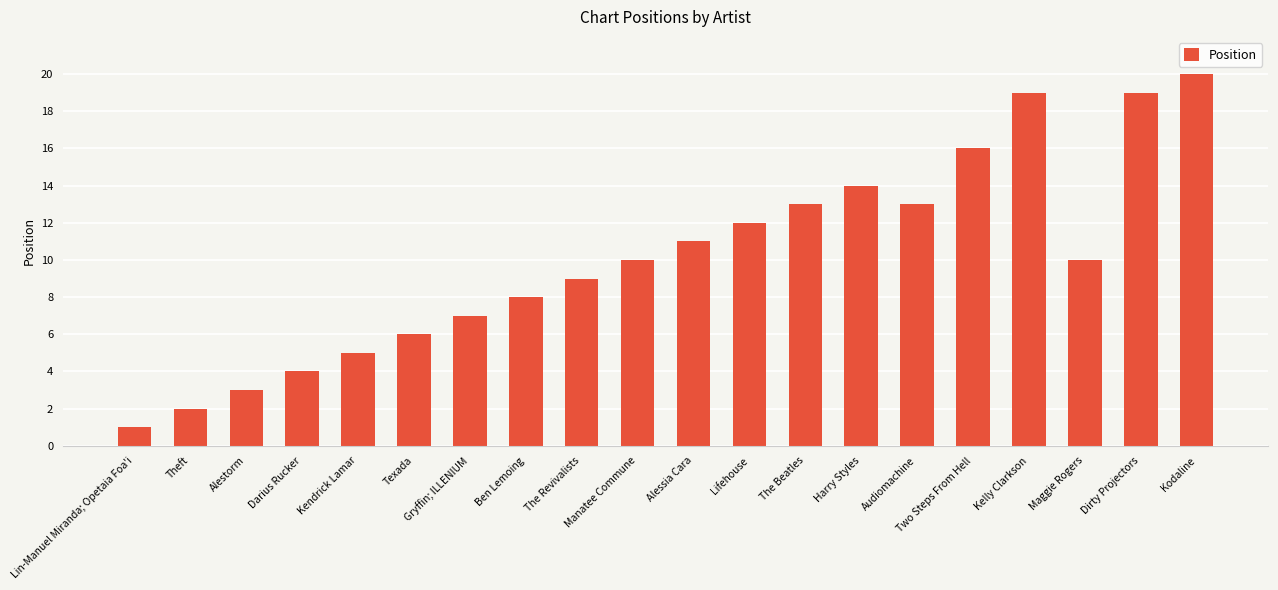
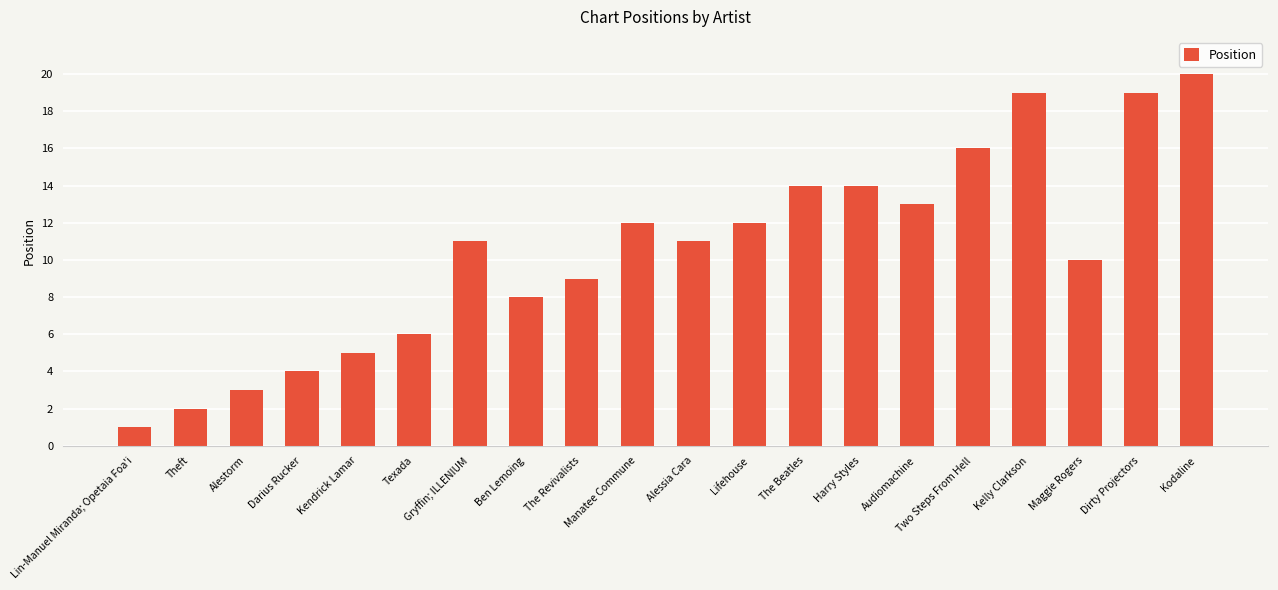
  {
    "Lin-Manuel Miranda; Opetaia Foa'i": 1,
    "Theft": 2,
    "Alestorm": 3,
    "Darius Rucker": 4,
    "Kendrick Lamar": 5,
    "Texada": 6,
-   "Gryffin; ILLENIUM": 7,
+   "Gryffin; ILLENIUM": 11,
    "Ben Lemoing": 8,
    "The Revivalists": 9,
-   "Manatee Commune": 10,
+   "Manatee Commune": 12,
    "Alessia Cara": 11,
    "Lifehouse": 12,
-   "The Beatles": 13,
+   "The Beatles": 14,
    "Harry Styles": 14,
    "Audiomachine": 13,
    "Two Steps From Hell": 16,
    "Kelly Clarkson": 19,
    "Maggie Rogers": 10,
    "Dirty Projectors": 19,
    "Kodaline": 20
  }
